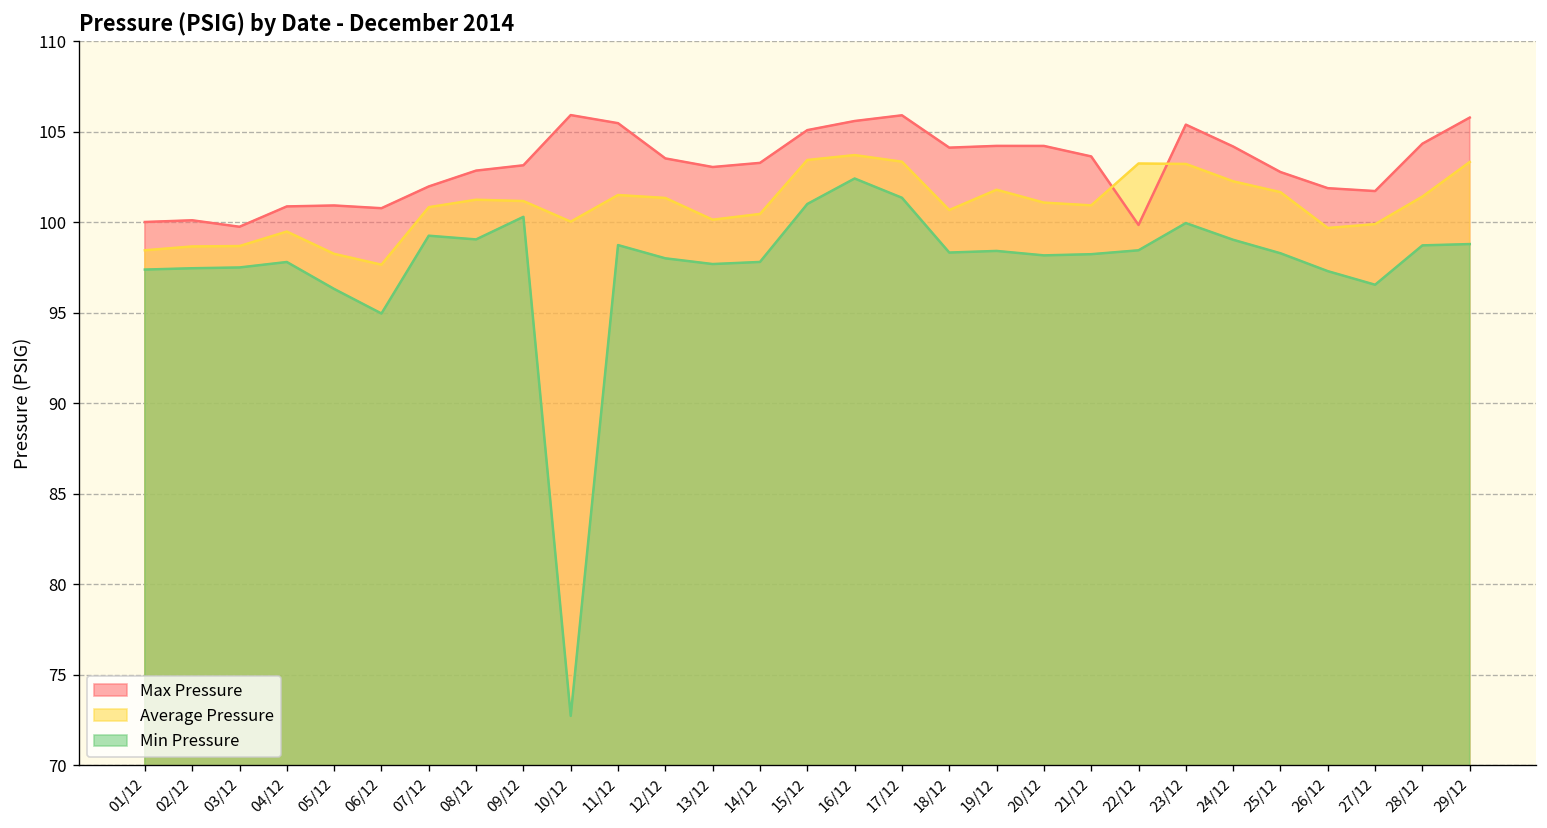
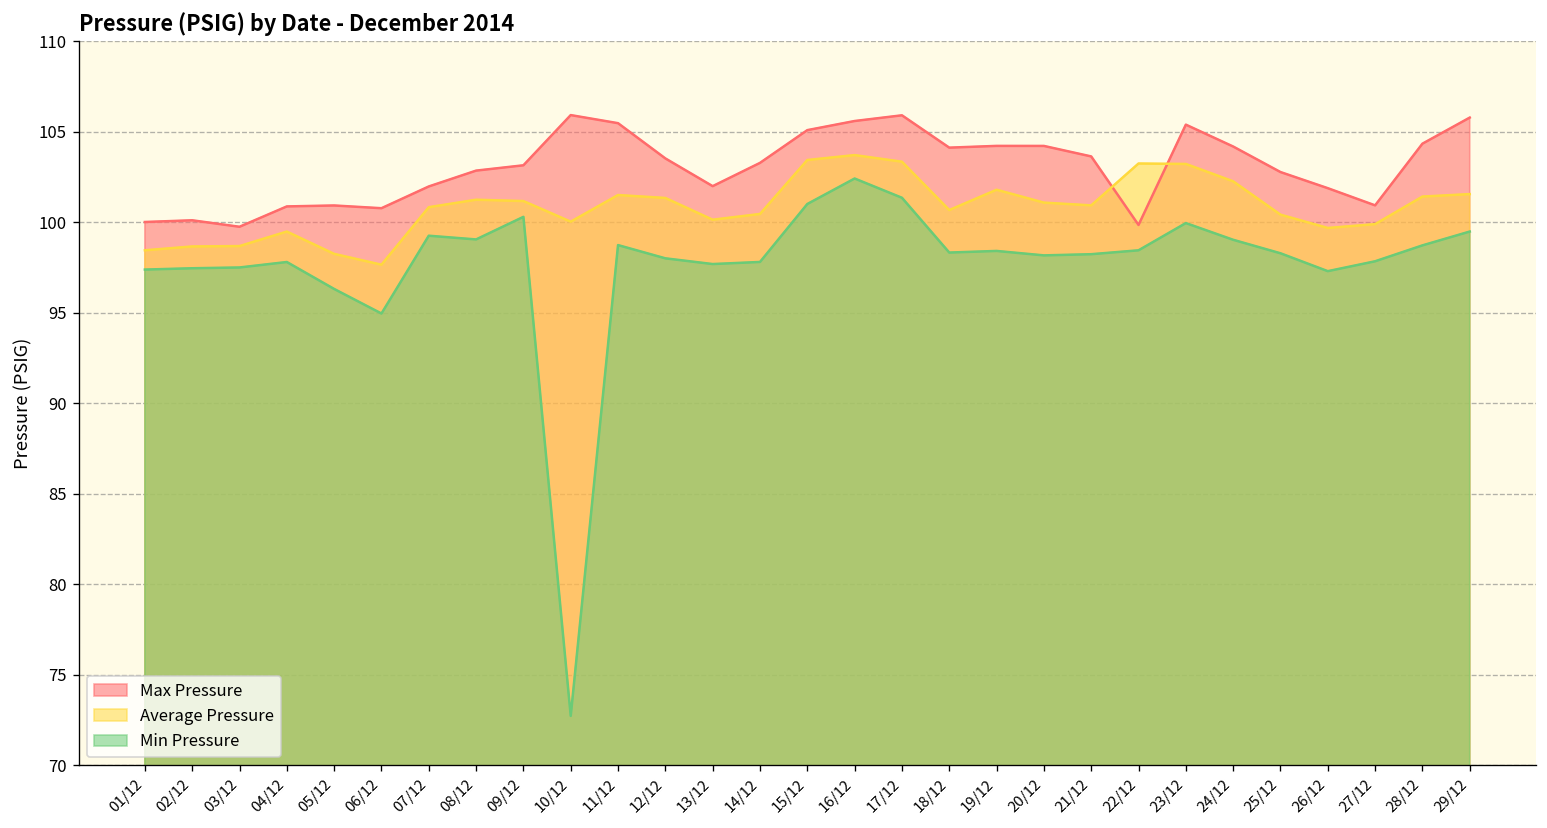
  {
    "Max Pressure": {
      "01/12": 100.0,
      "02/12": 100.1,
      "03/12": 99.7,
      "04/12": 100.9,
      "05/12": 100.9,
      "06/12": 100.8,
      "07/12": 102.0,
      "08/12": 102.8,
      "09/12": 103.1,
      "10/12": 105.9,
      "11/12": 105.5,
      "12/12": 103.5,
-     "13/12": 103.0,
+     "13/12": 102.0,
      "14/12": 103.3,
      "15/12": 105.1,
      "16/12": 105.6,
      "17/12": 105.9,
      "18/12": 104.1,
      "19/12": 104.2,
      "20/12": 104.2,
      "21/12": 103.6,
      "22/12": 99.8,
      "23/12": 105.4,
      "24/12": 104.2,
      "25/12": 102.8,
      "26/12": 101.9,
-     "27/12": 101.7,
+     "27/12": 100.9,
      "28/12": 104.3,
      "29/12": 105.8
    },
    "Average Pressure": {
      "01/12": 98.4,
      "02/12": 98.7,
      "03/12": 98.7,
      "04/12": 99.5,
      "05/12": 98.3,
      "06/12": 97.7,
      "07/12": 100.8,
      "08/12": 101.2,
      "09/12": 101.2,
      "10/12": 100.0,
      "11/12": 101.5,
      "12/12": 101.3,
      "13/12": 100.1,
      "14/12": 100.5,
      "15/12": 103.4,
      "16/12": 103.7,
      "17/12": 103.3,
      "18/12": 100.7,
      "19/12": 101.8,
      "20/12": 101.1,
      "21/12": 100.9,
      "22/12": 103.2,
      "23/12": 103.2,
      "24/12": 102.3,
-     "25/12": 101.7,
+     "25/12": 100.4,
      "26/12": 99.7,
      "27/12": 99.9,
      "28/12": 101.4,
-     "29/12": 103.3
+     "29/12": 101.6
    },
    "Min Pressure": {
      "01/12": 97.4,
      "02/12": 97.5,
      "03/12": 97.5,
      "04/12": 97.8,
      "05/12": 96.3,
      "06/12": 95.0,
      "07/12": 99.3,
      "08/12": 99.0,
      "09/12": 100.3,
      "10/12": 72.7,
      "11/12": 98.7,
      "12/12": 98.0,
      "13/12": 97.7,
      "14/12": 97.8,
      "15/12": 101.0,
      "16/12": 102.4,
      "17/12": 101.4,
      "18/12": 98.3,
      "19/12": 98.4,
      "20/12": 98.2,
      "21/12": 98.2,
      "22/12": 98.4,
      "23/12": 100.0,
      "24/12": 99.0,
      "25/12": 98.3,
      "26/12": 97.3,
-     "27/12": 96.5,
+     "27/12": 97.8,
      "28/12": 98.7,
-     "29/12": 98.8
+     "29/12": 99.5
    }
  }
